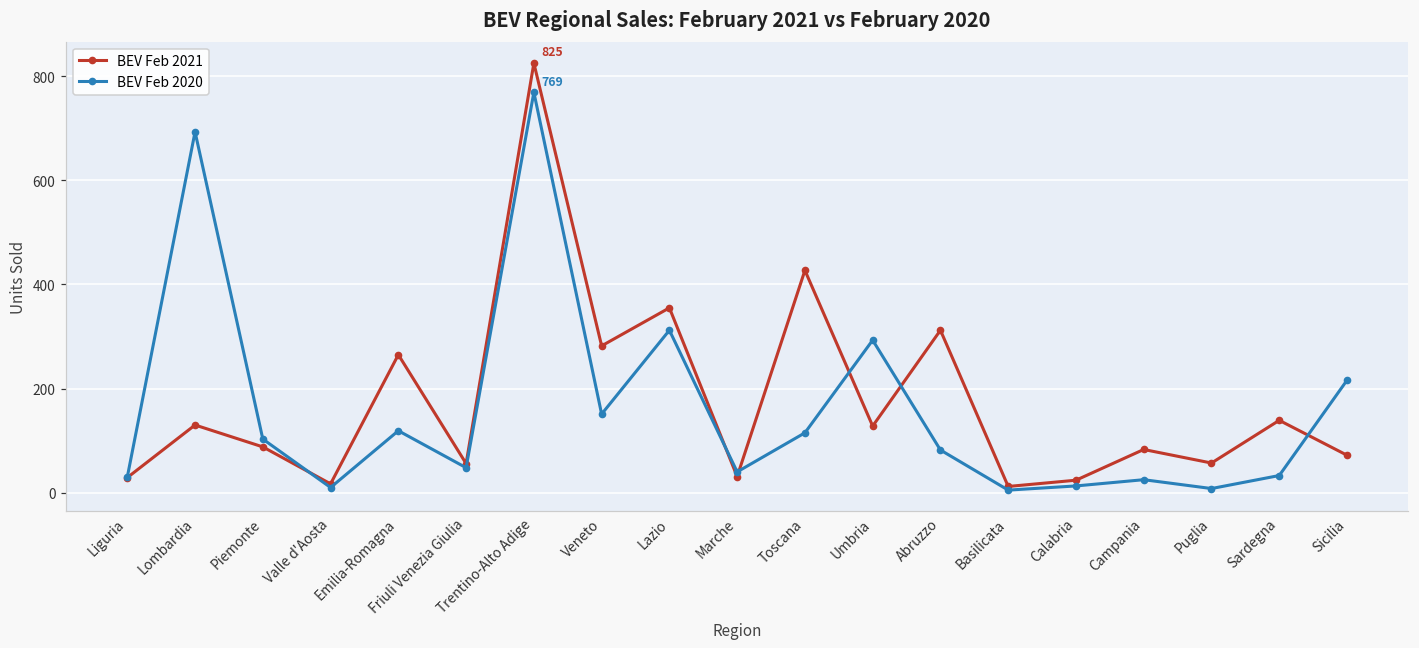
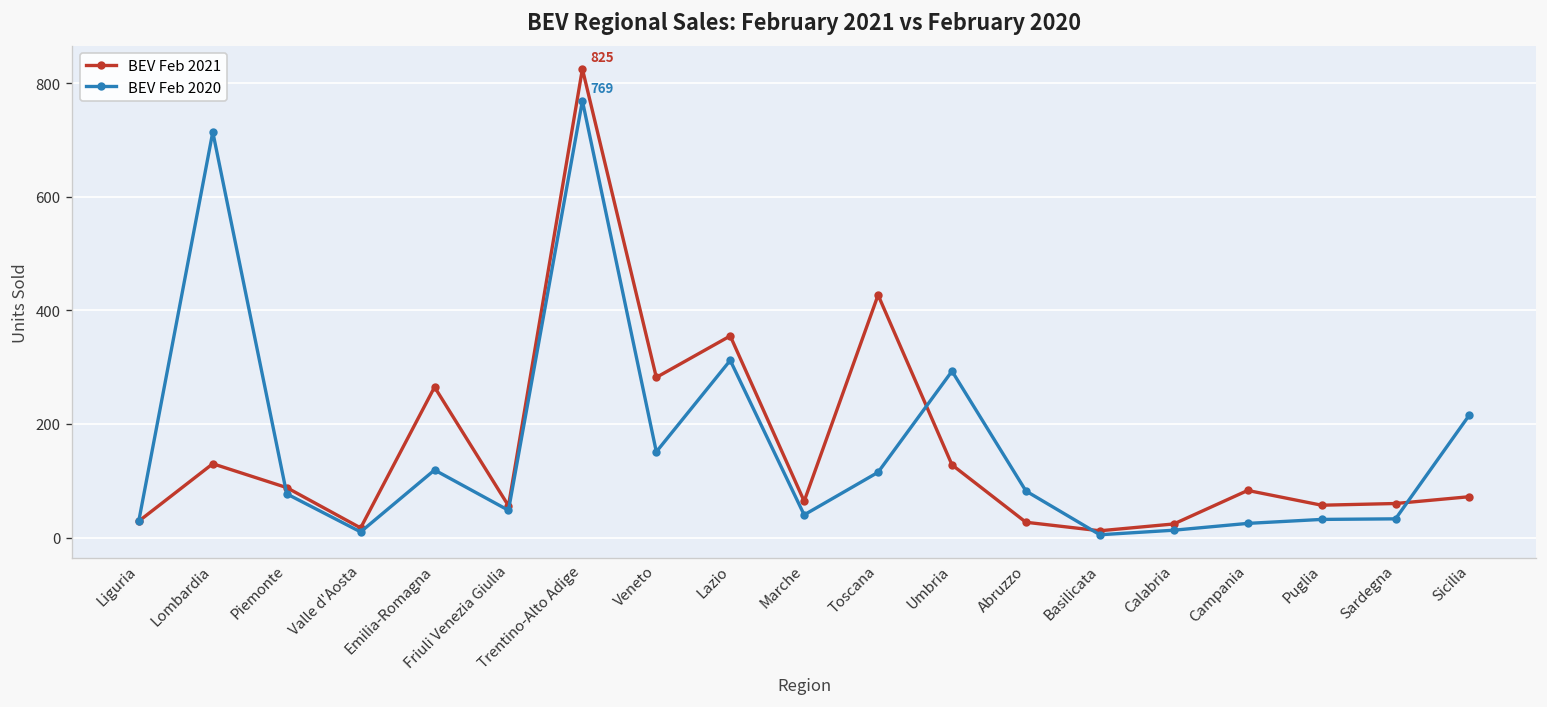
  {
    "BEV Feb 2021": {
      "Lombardia": 130,
      "Piemonte": 90,
      "Valle d'Aosta": 20,
      "Emilia-Romagna": 270,
      "Friuli Venezia Giulia": 60,
      "Veneto": 280,
      "Lazio": 360,
-     "Marche": 30,
+     "Marche": 60,
      "Toscana": 430,
      "Umbria": 130,
-     "Abruzzo": 310,
+     "Abruzzo": 30,
      "Basilicata": 10,
      "Calabria": 20,
      "Campania": 80,
      "Puglia": 60,
-     "Sardegna": 140,
+     "Sardegna": 60,
      "Sicilia": 70
    },
    "BEV Feb 2020": {
-     "Lombardia": 690,
-     "Piemonte": 100,
+     "Lombardia": 710,
+     "Piemonte": 80,
      "Valle d'Aosta": 10,
      "Emilia-Romagna": 120,
      "Friuli Venezia Giulia": 50,
      "Veneto": 150,
      "Lazio": 310,
      "Marche": 40,
      "Toscana": 120,
      "Umbria": 290,
      "Abruzzo": 80,
      "Basilicata": 10,
      "Calabria": 10,
      "Campania": 30,
-     "Puglia": 10,
+     "Puglia": 30,
      "Sardegna": 30,
      "Sicilia": 220
    }
  }
